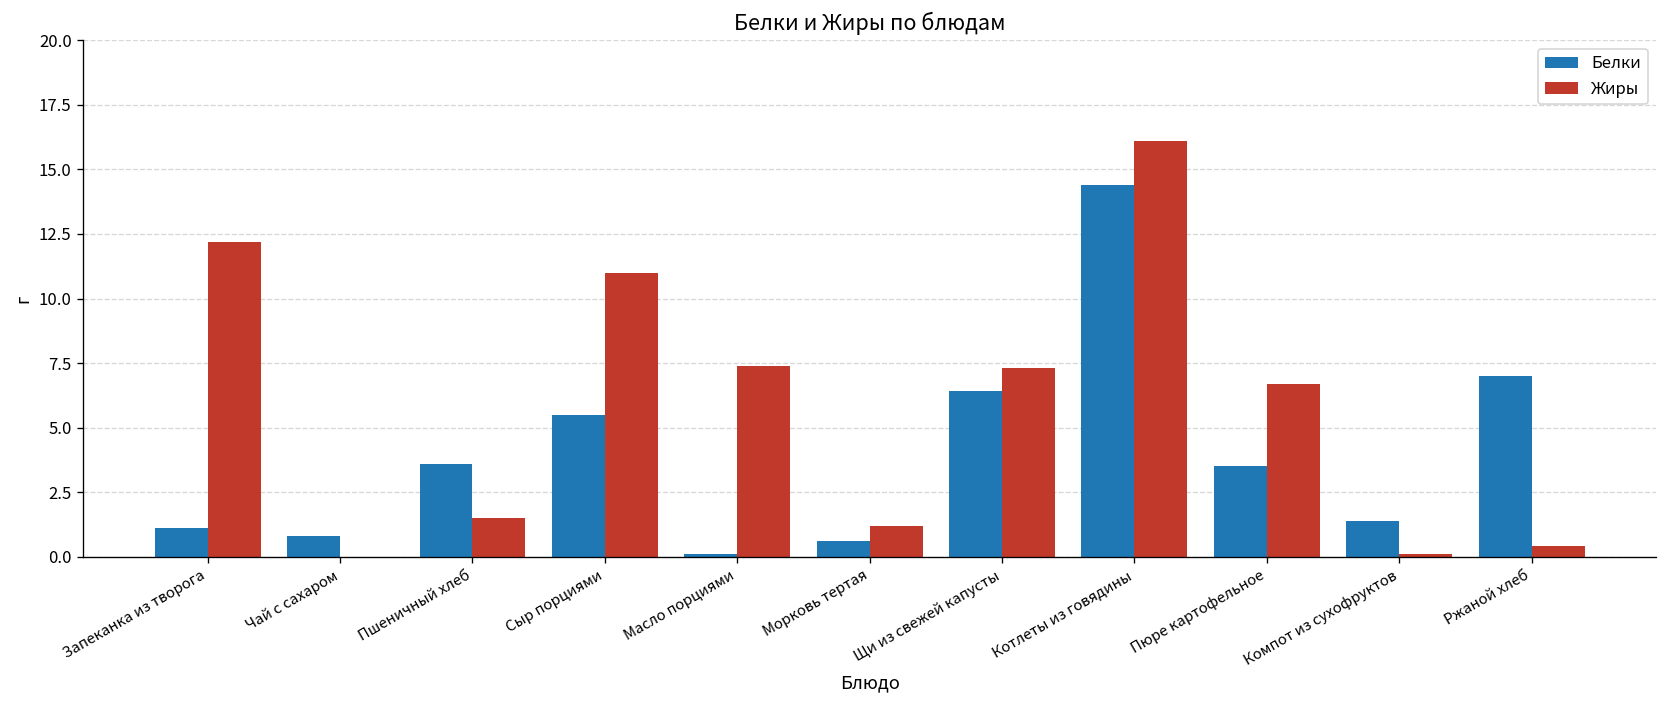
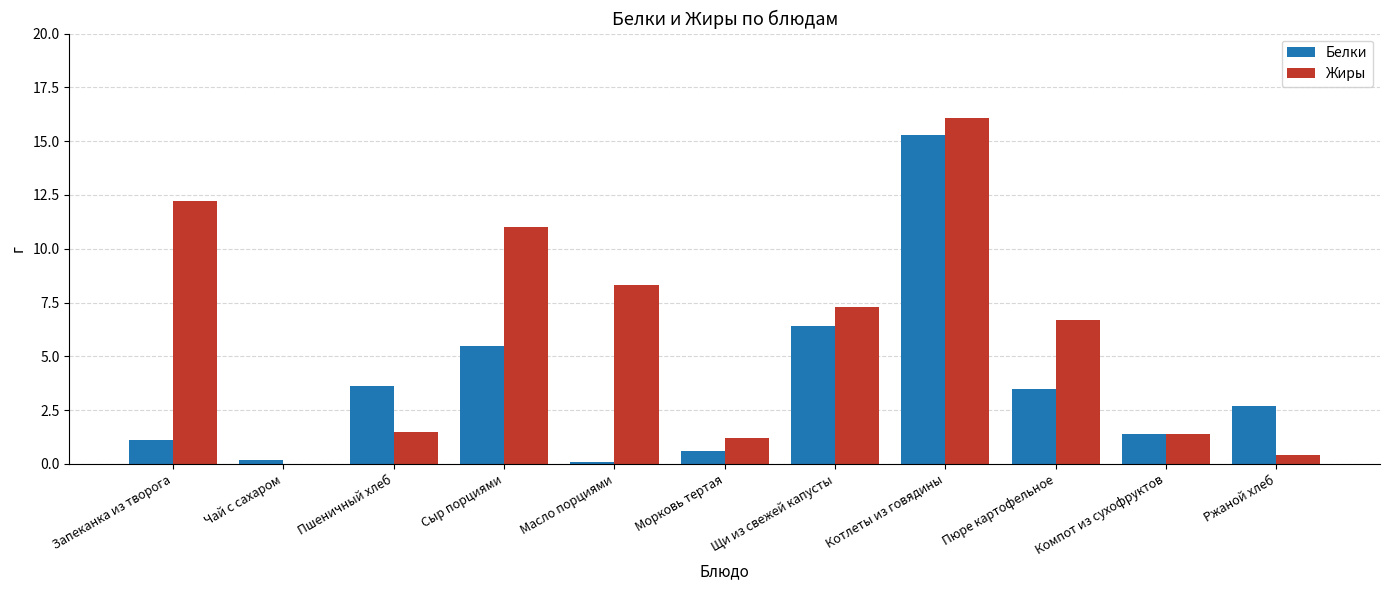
  {
    "Белки": {
      "Запеканка из творога": 1.1,
-     "Чай с сахаром": 0.8,
+     "Чай с сахаром": 0.2,
      "Пшеничный хлеб": 3.6,
      "Сыр порциями": 5.5,
      "Морковь тертая": 0.6,
      "Щи из свежей капусты": 6.4,
-     "Котлеты из говядины": 14.4,
+     "Котлеты из говядины": 15.3,
      "Пюре картофельное": 3.5,
      "Компот из сухофруктов": 1.4,
-     "Ржаной хлеб": 7.0
+     "Ржаной хлеб": 2.7
    },
    "Жиры": {
      "Запеканка из творога": 12.2,
      "Чай с сахаром": 0.0,
      "Пшеничный хлеб": 1.5,
      "Сыр порциями": 11.0,
-     "Масло порциями": 7.4,
+     "Масло порциями": 8.3,
      "Морковь тертая": 1.2,
      "Щи из свежей капусты": 7.3,
      "Котлеты из говядины": 16.1,
      "Пюре картофельное": 6.7,
-     "Компот из сухофруктов": 0.1,
+     "Компот из сухофруктов": 1.4,
      "Ржаной хлеб": 0.4
    }
  }
